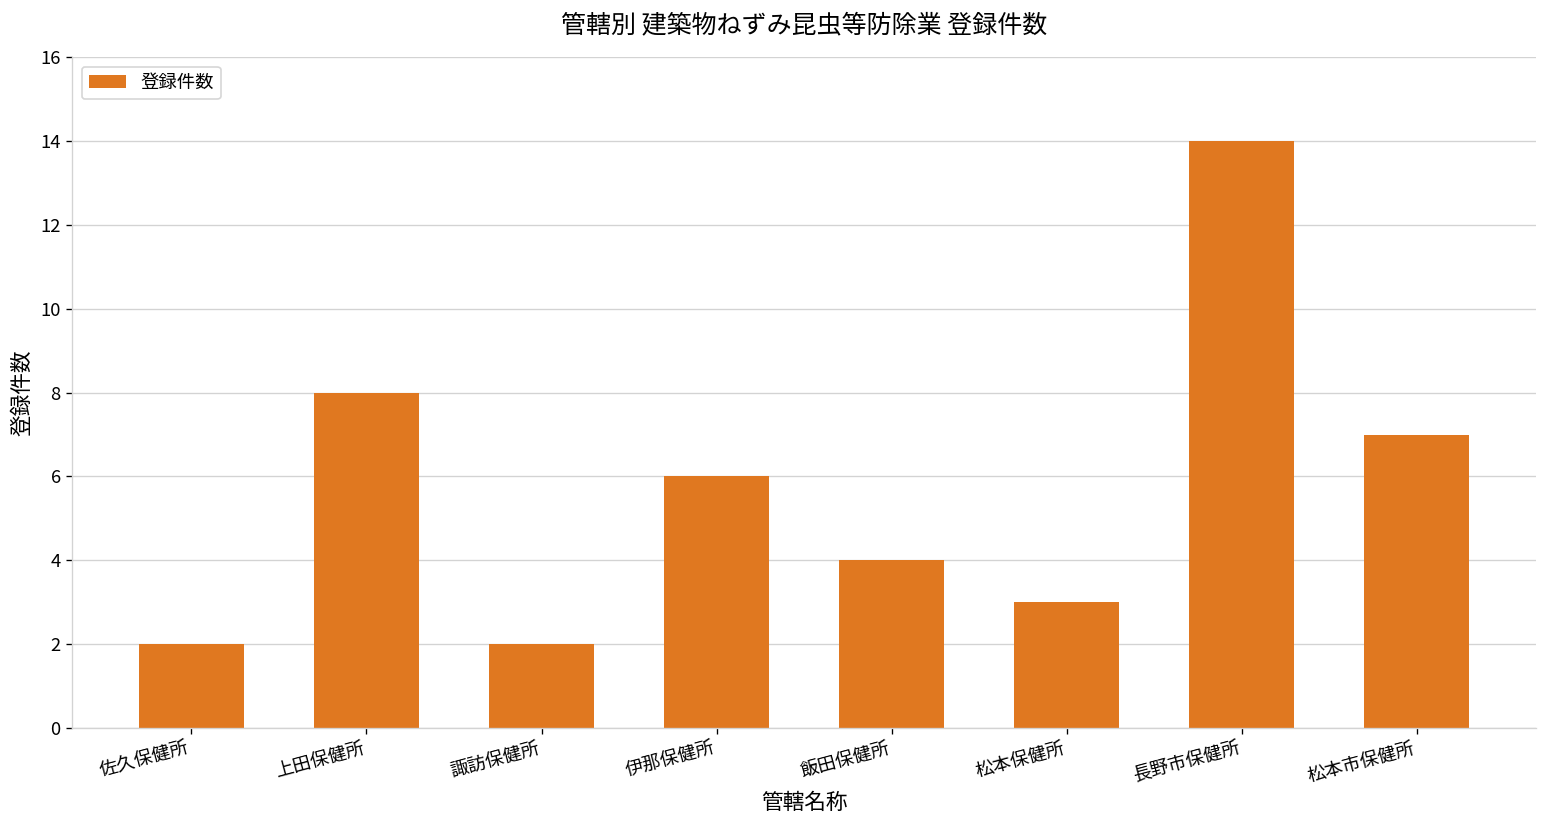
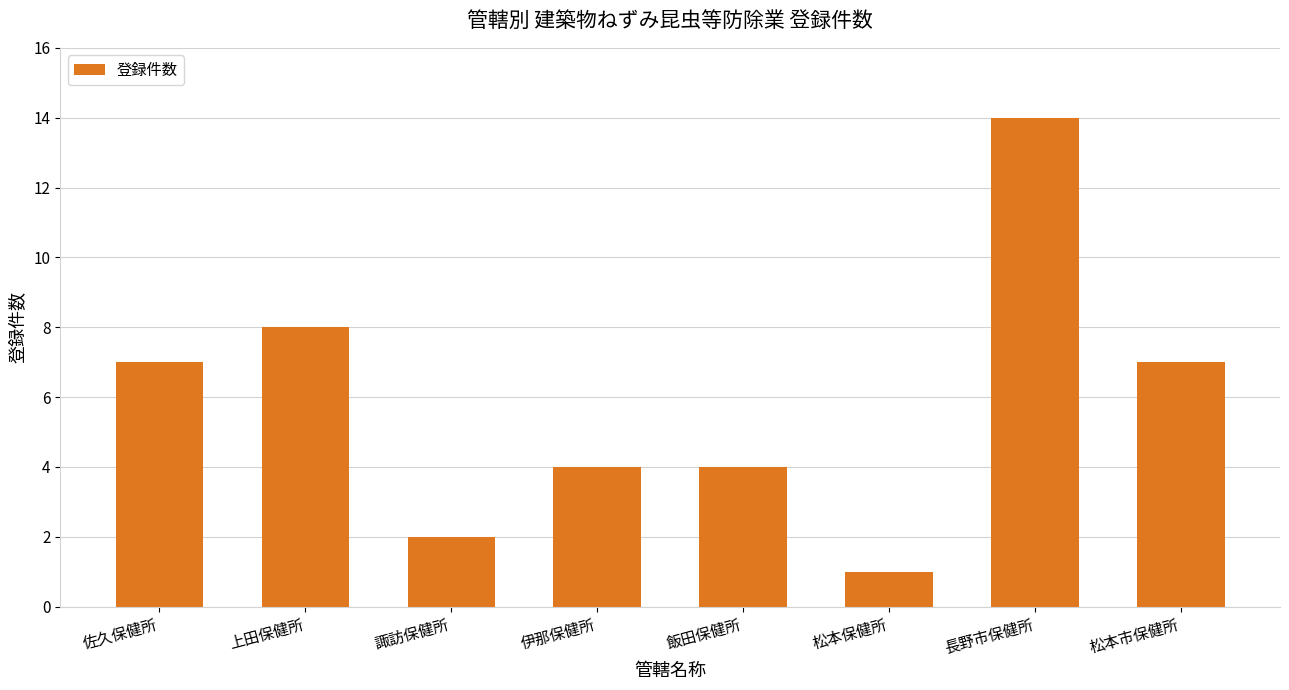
  {
-   "佐久保健所": 2,
+   "佐久保健所": 7,
    "上田保健所": 8,
    "諏訪保健所": 2,
-   "伊那保健所": 6,
+   "伊那保健所": 4,
    "飯田保健所": 4,
-   "松本保健所": 3,
+   "松本保健所": 1,
    "長野市保健所": 14,
    "松本市保健所": 7
  }
